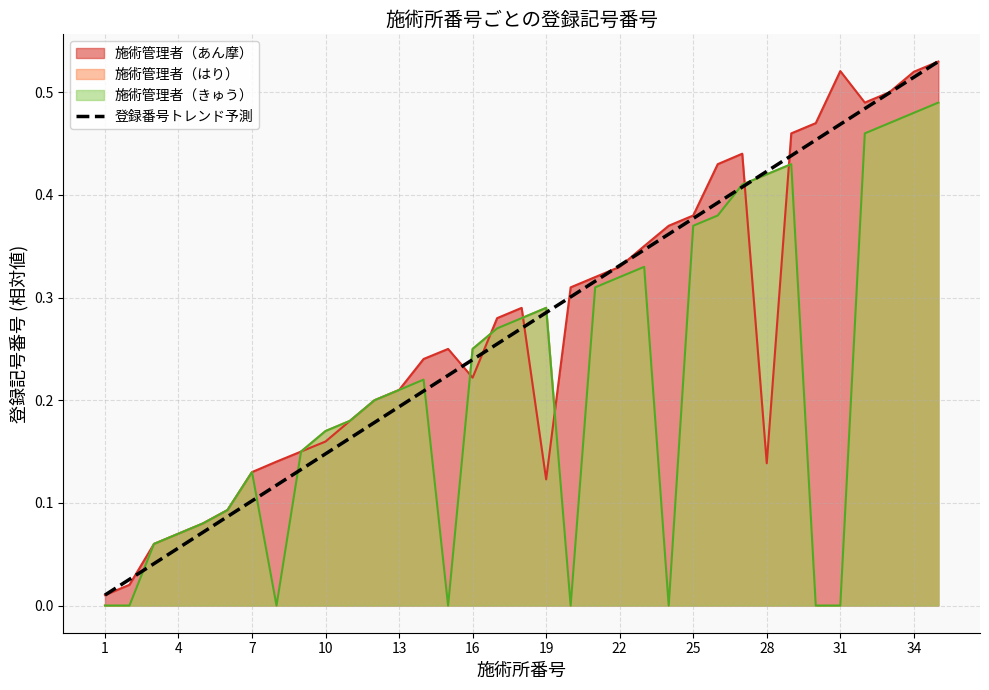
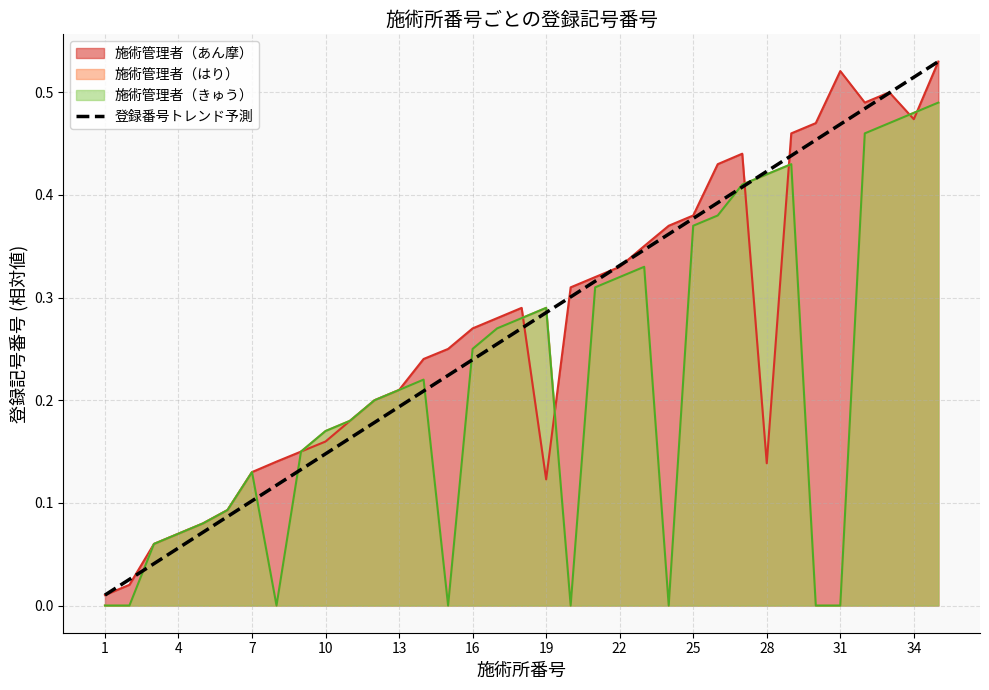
  {
    "施術管理者（あん摩）": {
      "10": 0.160,
-     "16": 0.222,
+     "16": 0.270,
      "19": 0.123,
      "25": 0.380,
      "28": 0.139,
      "31": 0.521,
-     "34": 0.520
+     "34": 0.474
    },
    "施術管理者（きゅう）": {
      "1": 0.000,
      "10": 0.170,
      "16": 0.250,
      "19": 0.290,
      "22": 0.320,
      "25": 0.370,
      "28": 0.420,
      "31": 0.000,
      "34": 0.480
    },
    "登録番号トレンド予測": {
      "4": 0.056,
      "7": 0.102,
      "10": 0.148,
      "13": 0.194,
      "16": 0.240,
      "19": 0.285,
      "25": 0.377,
      "28": 0.423,
      "31": 0.469,
      "34": 0.515
    }
  }
